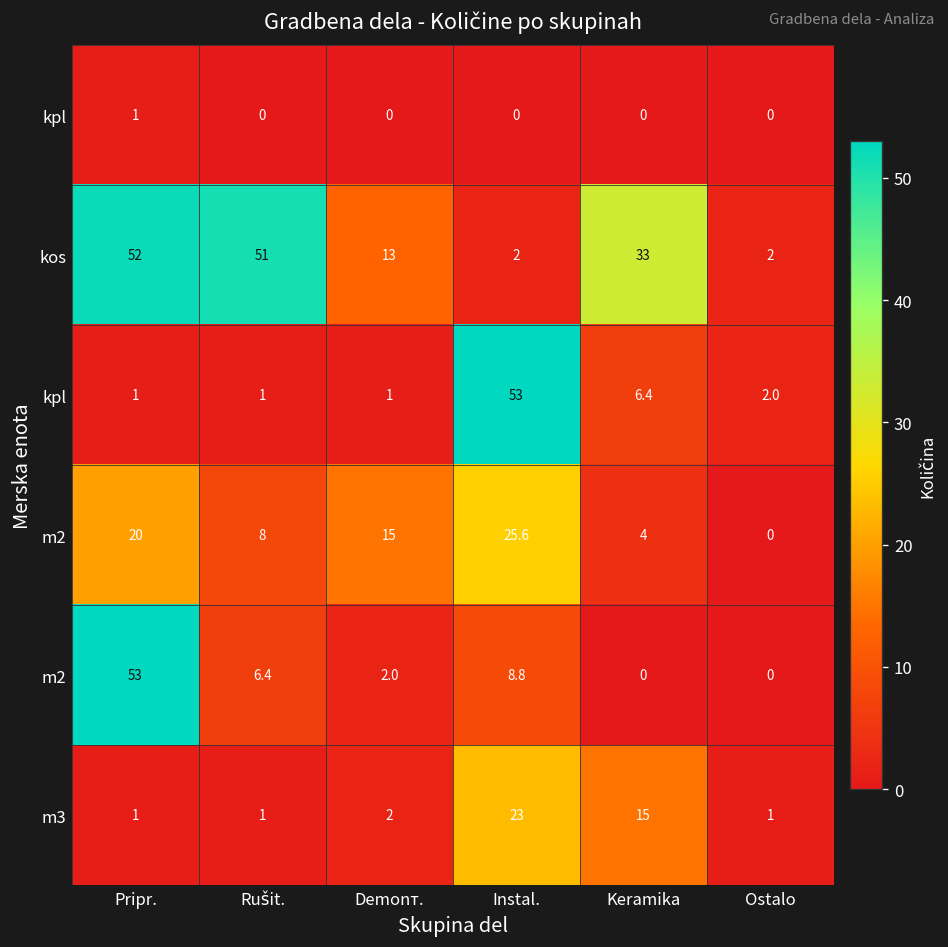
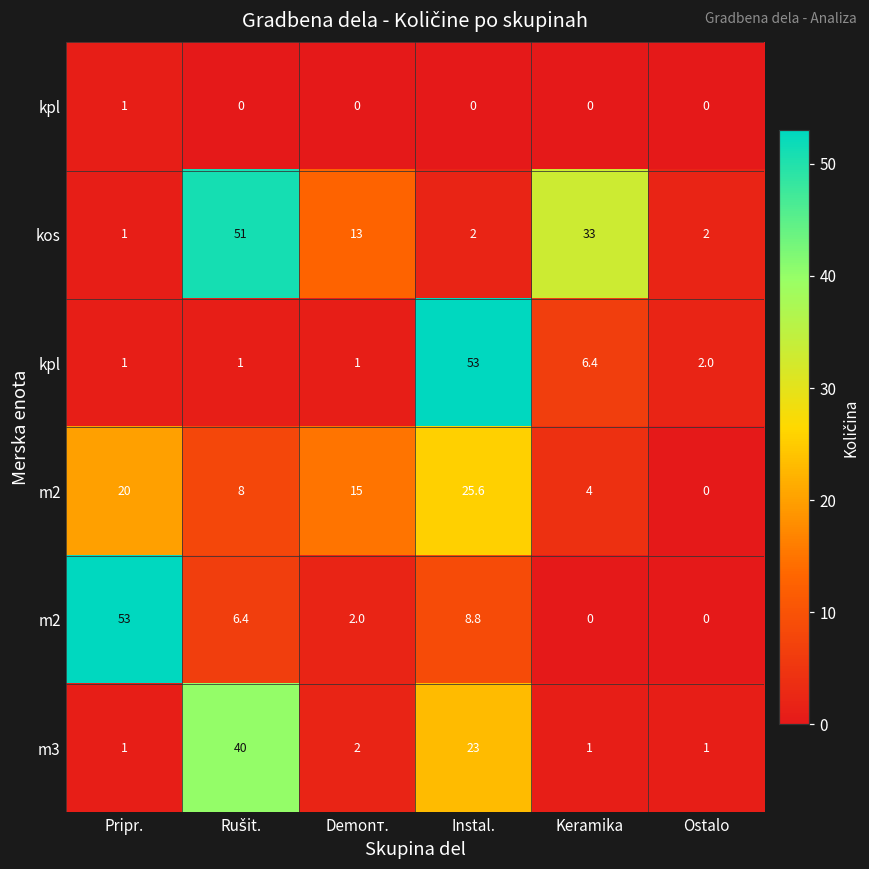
  {
    "kos": {
-     "Pripr.": 52,
+     "Pripr.": 1,
      "Rušit.": 51,
      "Demonт.": 13,
      "Instal.": 2,
      "Keramika": 33,
      "Ostalo": 2
    },
    "m3": {
      "Pripr.": 1,
-     "Rušit.": 1,
+     "Rušit.": 40,
      "Demonт.": 2,
      "Instal.": 23,
-     "Keramika": 15,
+     "Keramika": 1,
      "Ostalo": 1
    }
  }
